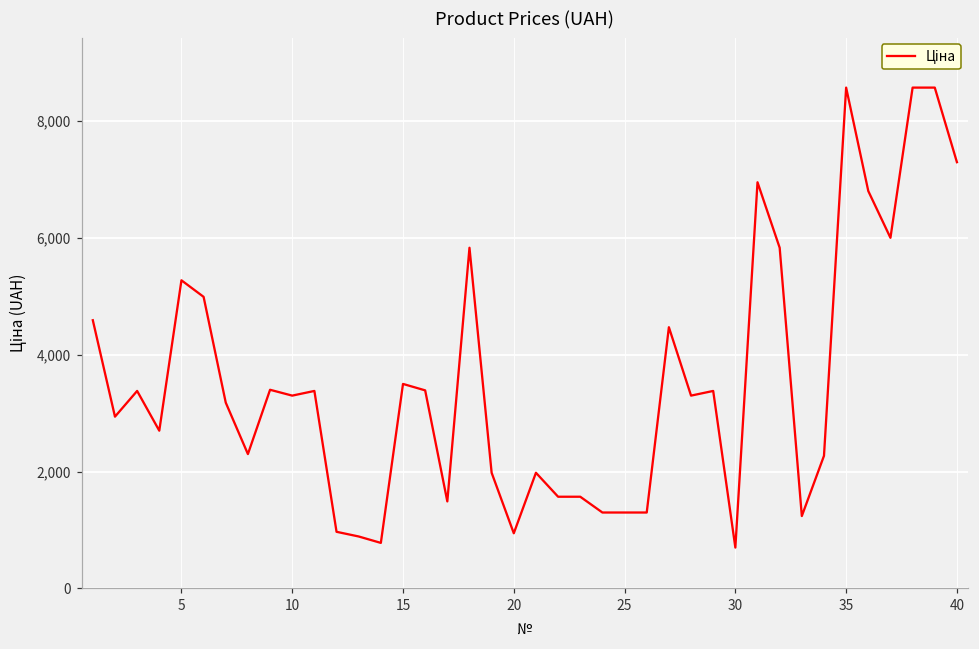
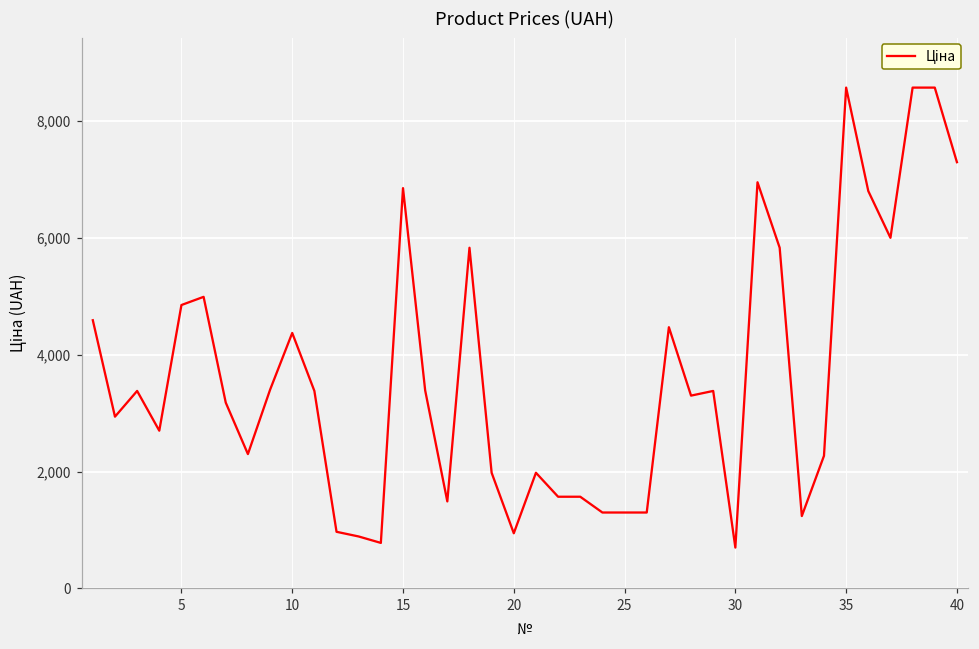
  {
-   "5": "5,300",
-   "10": "3,300",
-   "15": "3,500",
+   "5": "4,800",
+   "10": "4,400",
+   "15": "6,800",
    "20": "900",
    "25": "1,300",
    "30": "700",
    "35": "8,600",
    "40": "7,300"
  }
